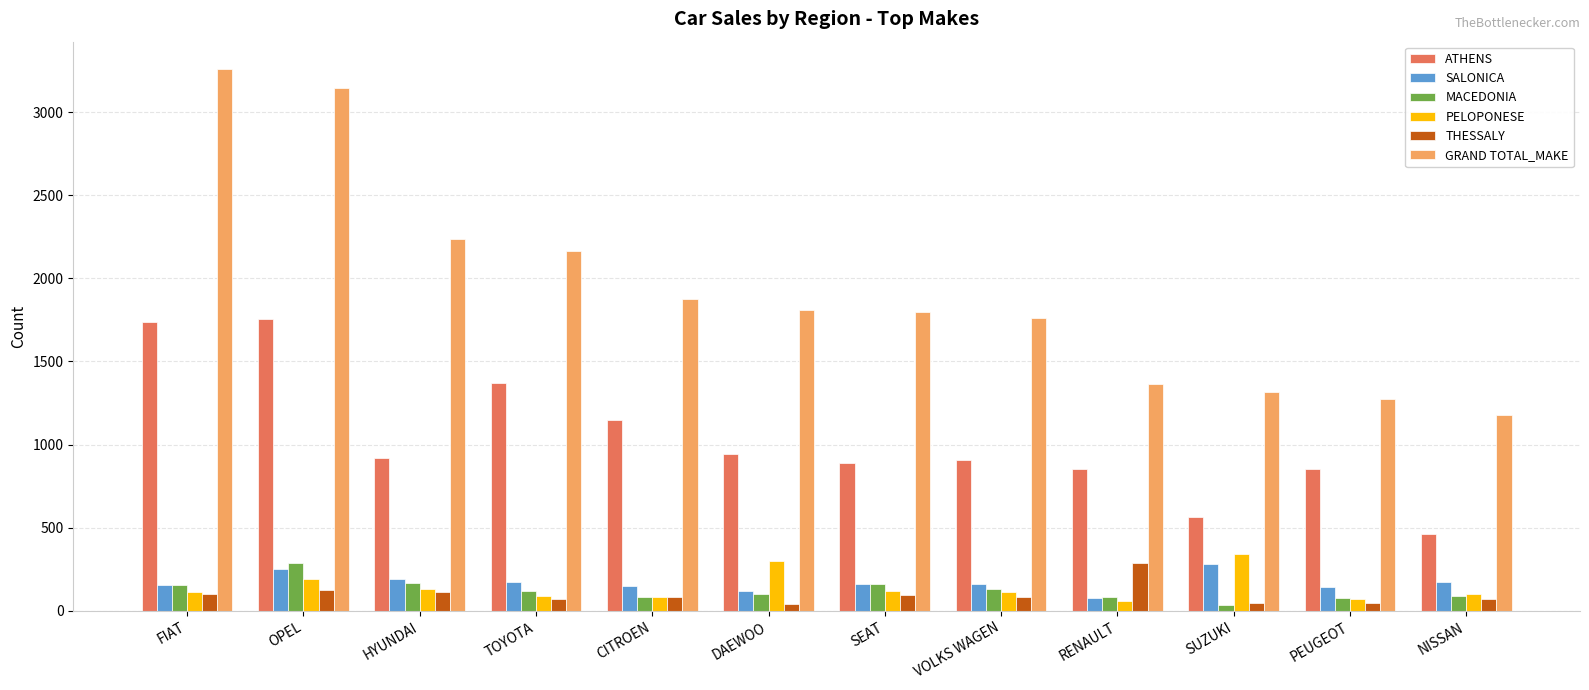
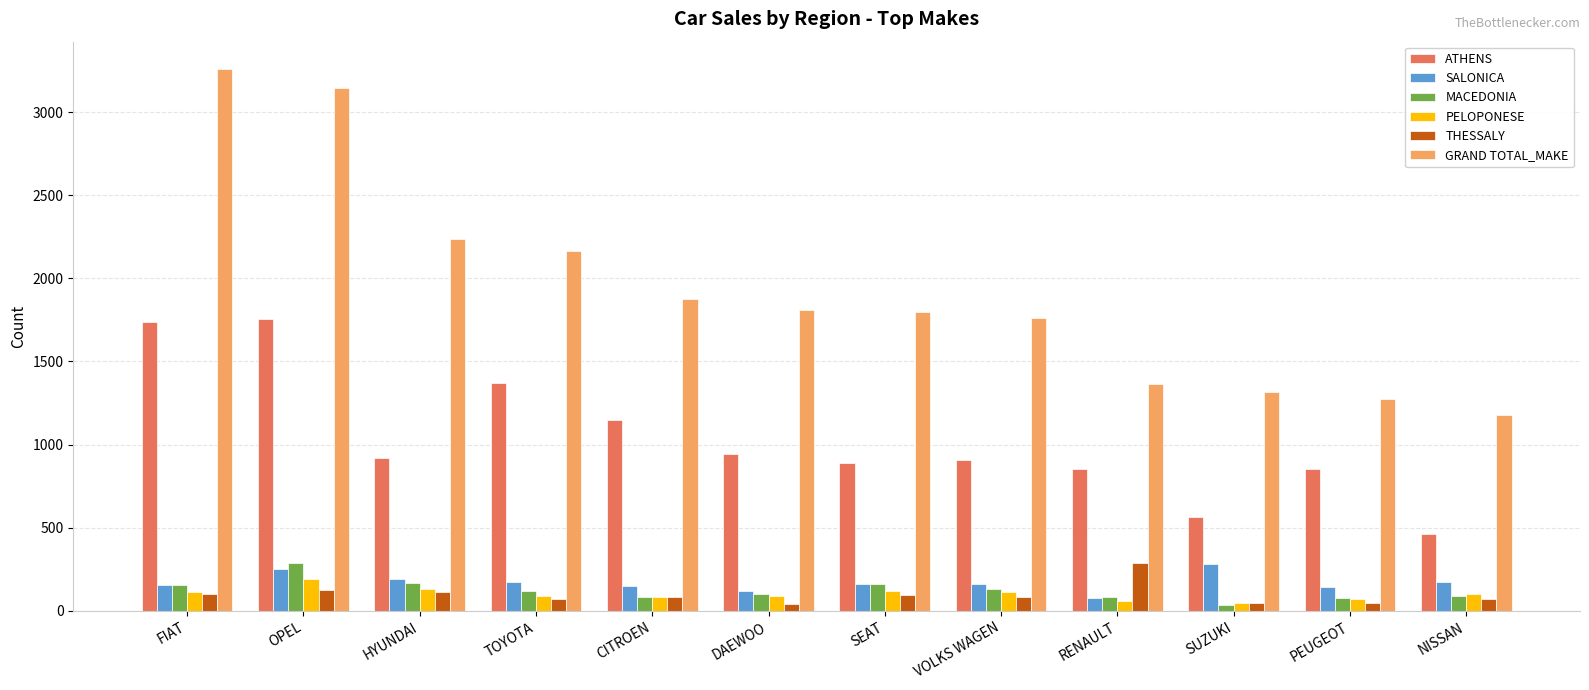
  {
    "SALONICA": {
      "FIAT": 160,
      "OPEL": 250,
      "HYUNDAI": 190,
      "TOYOTA": 170,
      "CITROEN": 150,
      "DAEWOO": 120,
      "SEAT": 160,
      "VOLKS WAGEN": 160,
      "RENAULT": 80,
      "SUZUKI": 280,
      "PEUGEOT": 140,
      "NISSAN": 170
    },
    "MACEDONIA": {
      "FIAT": 160,
      "OPEL": 290,
      "HYUNDAI": 170,
      "TOYOTA": 120,
      "CITROEN": 80,
      "DAEWOO": 100,
      "SEAT": 160,
      "VOLKS WAGEN": 130,
      "RENAULT": 80,
      "SUZUKI": 30,
      "PEUGEOT": 80,
      "NISSAN": 90
    },
    "PELOPONESE": {
      "FIAT": 120,
      "OPEL": 190,
      "HYUNDAI": 130,
      "TOYOTA": 90,
      "CITROEN": 90,
-     "DAEWOO": 300,
+     "DAEWOO": 90,
      "SEAT": 120,
      "VOLKS WAGEN": 110,
      "RENAULT": 60,
-     "SUZUKI": 340,
+     "SUZUKI": 50,
      "PEUGEOT": 70,
      "NISSAN": 100
    },
    "THESSALY": {
      "FIAT": 100,
      "OPEL": 130,
      "HYUNDAI": 110,
      "TOYOTA": 70,
      "CITROEN": 90,
      "DAEWOO": 40,
      "SEAT": 100,
      "VOLKS WAGEN": 80,
      "RENAULT": 290,
      "SUZUKI": 50,
      "PEUGEOT": 50,
      "NISSAN": 70
    }
  }
